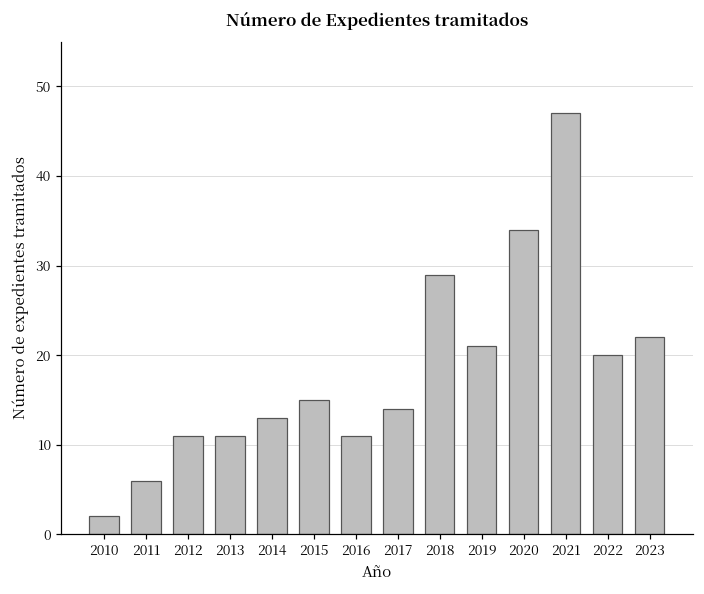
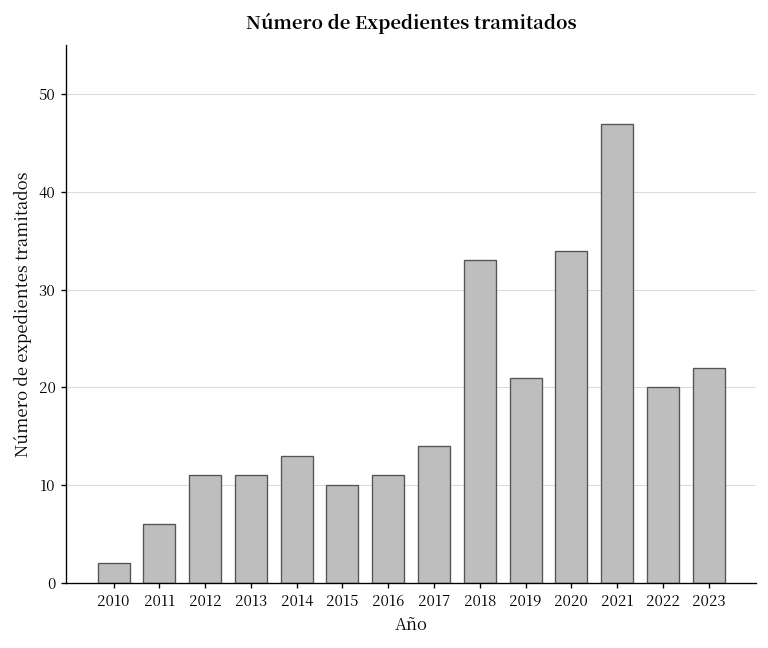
  {
    "2010": 2,
    "2011": 6,
    "2012": 11,
    "2013": 11,
    "2014": 13,
-   "2015": 15,
+   "2015": 10,
    "2016": 11,
    "2017": 14,
-   "2018": 29,
+   "2018": 33,
    "2019": 21,
    "2020": 34,
    "2021": 47,
    "2022": 20,
    "2023": 22
  }
